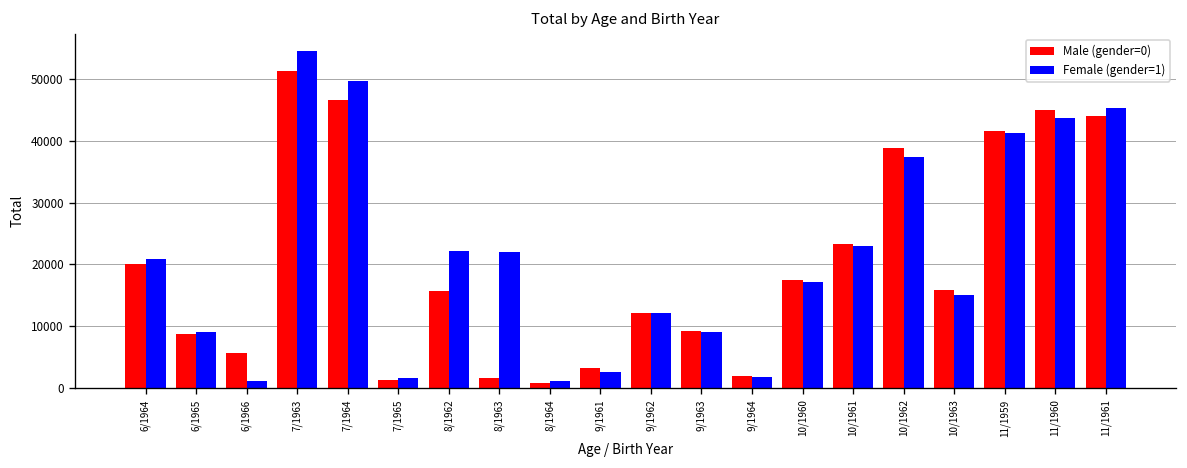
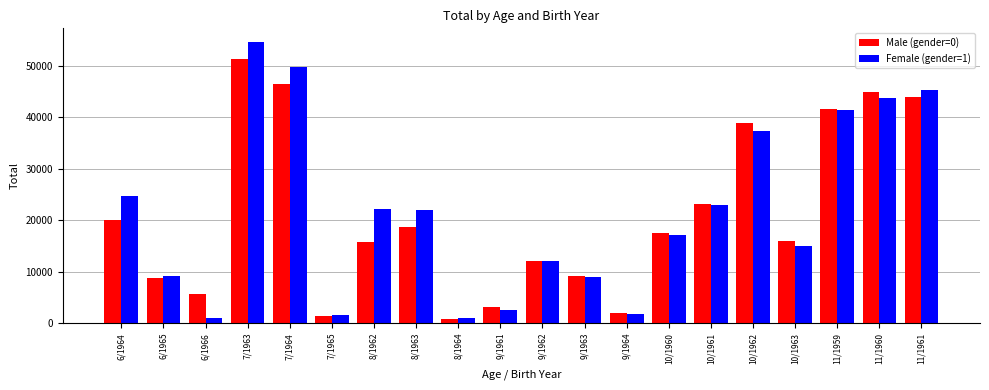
  {
    "Male (gender=0)": {
      "6/1964": 20000,
      "6/1965": 9000,
      "6/1966": 6000,
      "7/1963": 51000,
      "7/1964": 47000,
      "7/1965": 1000,
      "8/1962": 16000,
-     "8/1963": 2000,
+     "8/1963": 19000,
      "8/1964": 1000,
      "9/1961": 3000,
      "9/1962": 12000,
      "9/1963": 9000,
      "9/1964": 2000,
      "10/1960": 17000,
      "10/1961": 23000,
      "10/1962": 39000,
      "10/1963": 16000,
      "11/1959": 42000,
      "11/1960": 45000,
      "11/1961": 44000
    },
    "Female (gender=1)": {
-     "6/1964": 21000,
+     "6/1964": 25000,
      "6/1965": 9000,
      "6/1966": 1000,
      "7/1963": 55000,
      "7/1964": 50000,
      "7/1965": 2000,
      "8/1962": 22000,
      "8/1963": 22000,
      "8/1964": 1000,
      "9/1961": 2000,
      "9/1962": 12000,
      "9/1963": 9000,
      "9/1964": 2000,
      "10/1960": 17000,
      "10/1961": 23000,
      "10/1962": 37000,
      "10/1963": 15000,
      "11/1959": 41000,
      "11/1960": 44000,
      "11/1961": 45000
    }
  }
